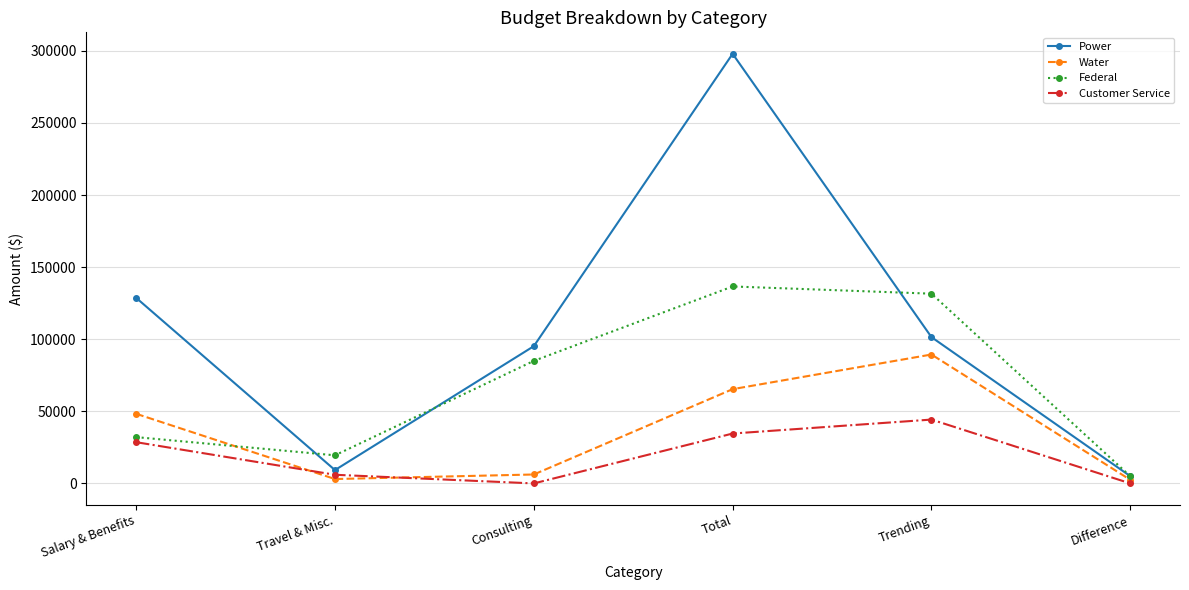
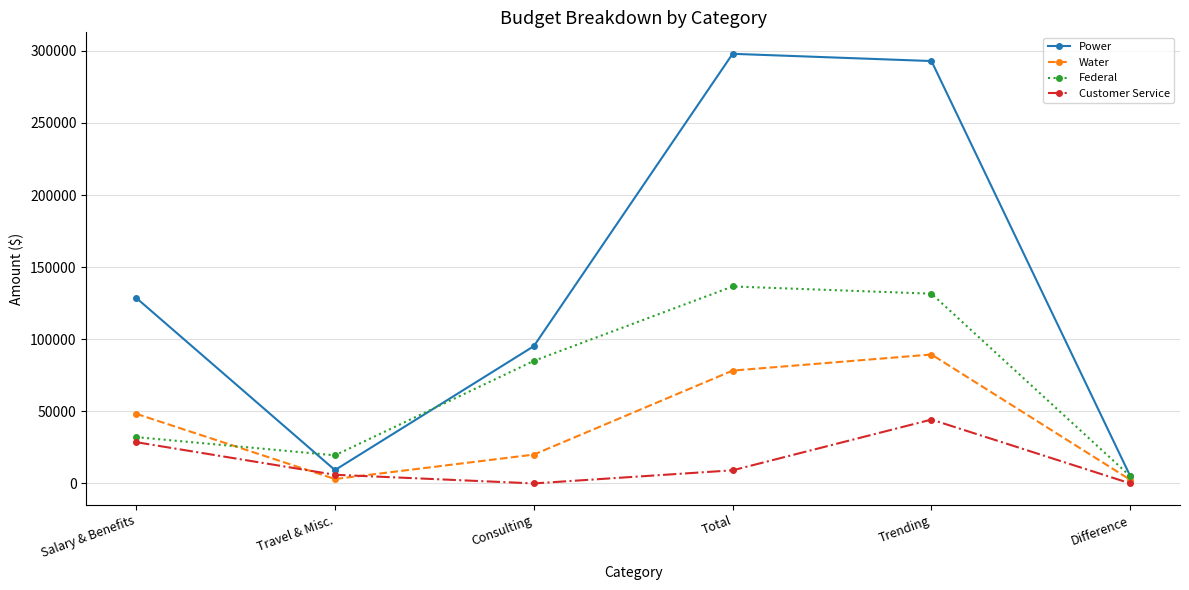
  {
    "Power": {
      "Salary & Benefits": 129000,
      "Travel & Misc.": 9000,
      "Consulting": 95000,
      "Total": 298000,
-     "Trending": 101000
+     "Trending": 293000
    },
    "Water": {
      "Salary & Benefits": 48000,
      "Travel & Misc.": 3000,
-     "Consulting": 6000,
-     "Total": 65000,
+     "Consulting": 20000,
+     "Total": 78000,
      "Trending": 89000,
      "Difference": 3000
    },
    "Federal": {
      "Salary & Benefits": 32000,
      "Travel & Misc.": 20000,
      "Consulting": 85000,
      "Total": 137000,
      "Trending": 132000
    },
    "Customer Service": {
      "Salary & Benefits": 29000,
      "Travel & Misc.": 6000,
      "Consulting": 0,
-     "Total": 35000,
+     "Total": 9000,
      "Trending": 44000,
      "Difference": 0
    }
  }
